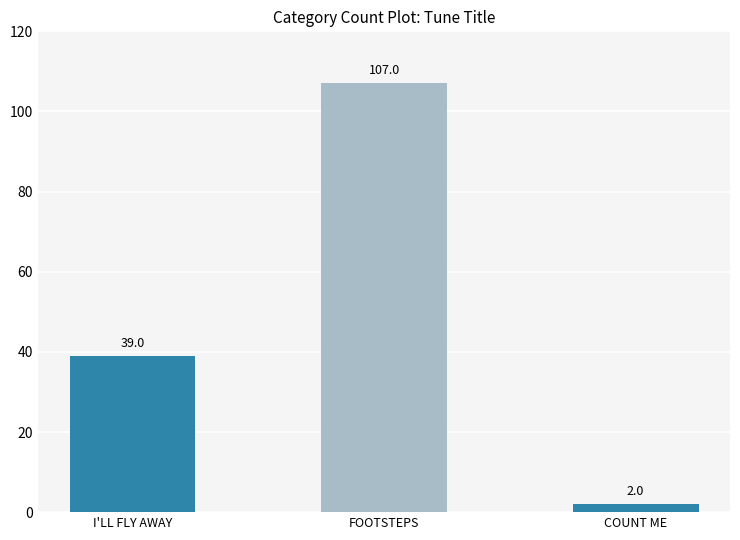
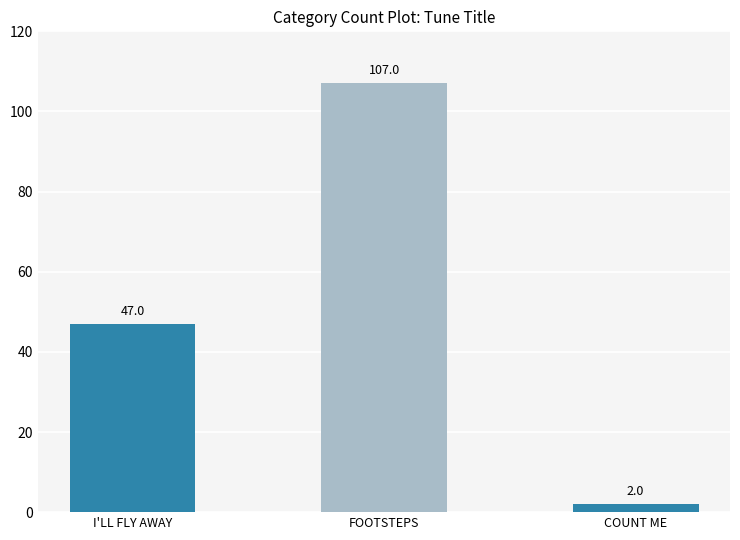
  {
-   "I'LL FLY AWAY": 39.0,
+   "I'LL FLY AWAY": 47.0,
    "FOOTSTEPS": 107.0,
    "COUNT ME": 2.0
  }
